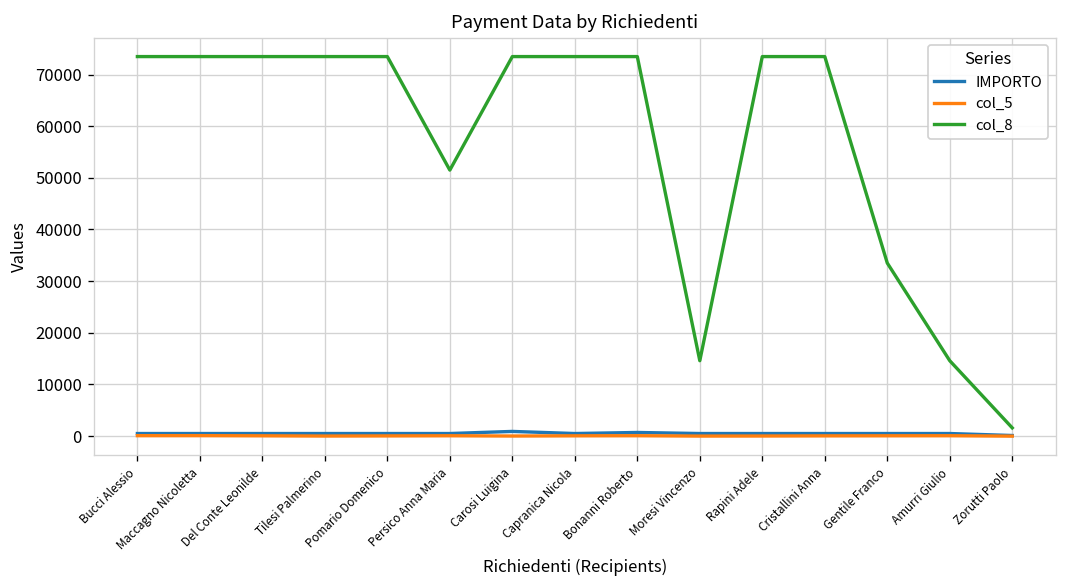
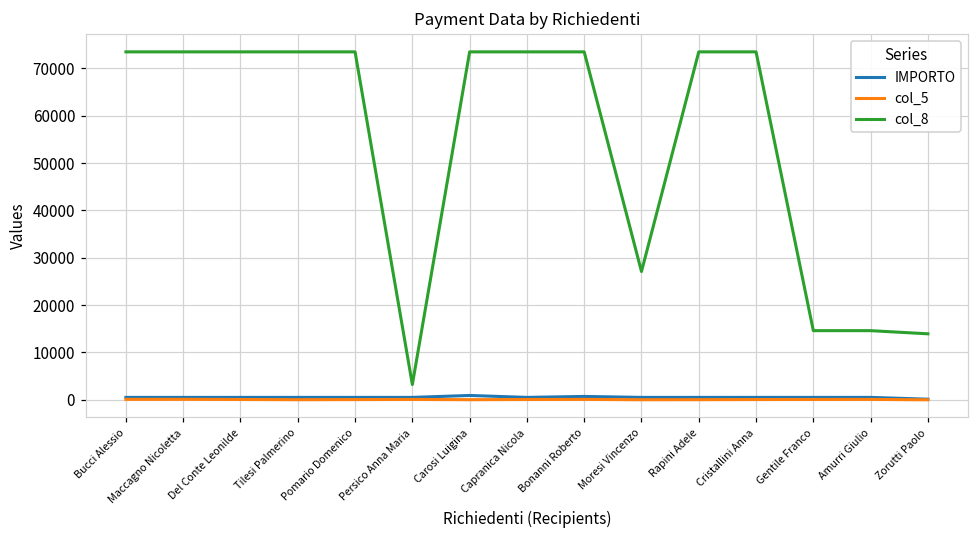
  {
    "IMPORTO": {
      "Carosi Luigina": 1000,
      "Bonanni Roberto": 1000
    },
    "col_5": {
      "Carosi Luigina": 0,
      "Bonanni Roberto": 0
    },
    "col_8": {
      "Bucci Alessio": 73000,
      "Maccagno Nicoletta": 73000,
      "Del Conte Leonilde": 73000,
      "Tilesi Palmerino": 73000,
      "Pomario Domenico": 73000,
-     "Persico Anna Maria": 51000,
+     "Persico Anna Maria": 3000,
      "Carosi Luigina": 73000,
      "Capranica Nicola": 73000,
      "Bonanni Roberto": 73000,
-     "Moresi Vincenzo": 15000,
+     "Moresi Vincenzo": 27000,
      "Rapini Adele": 73000,
      "Cristallini Anna": 73000,
-     "Gentile Franco": 34000,
+     "Gentile Franco": 15000,
      "Amurri Giulio": 15000,
-     "Zorutti Paolo": 2000
+     "Zorutti Paolo": 14000
    }
  }
